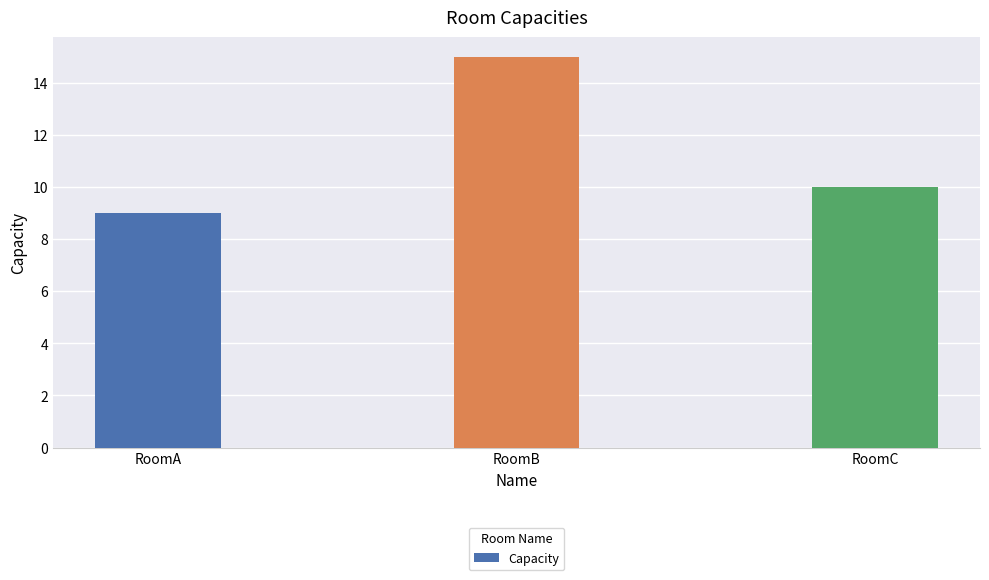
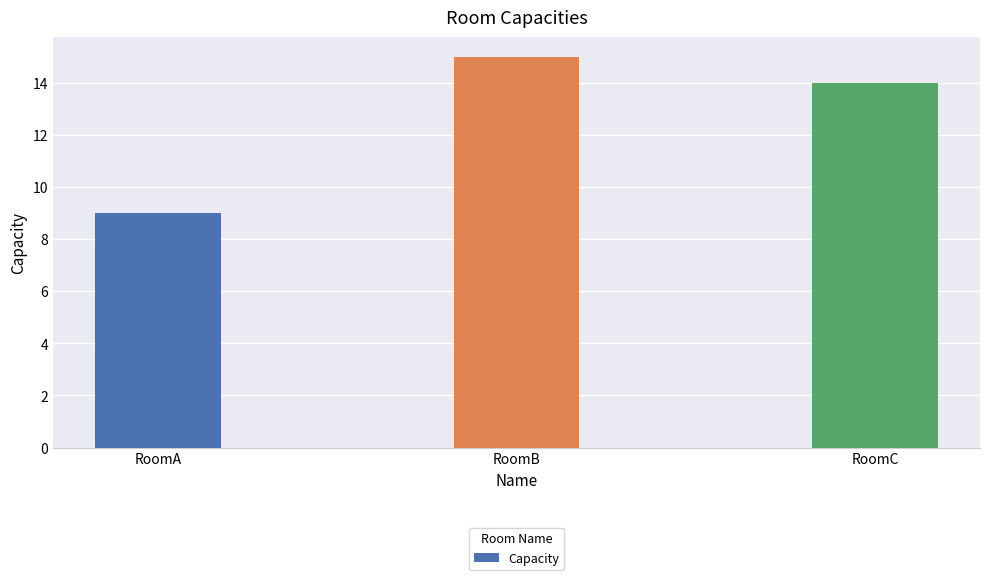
  {
    "RoomA": 9,
    "RoomB": 15,
-   "RoomC": 10
+   "RoomC": 14
  }
